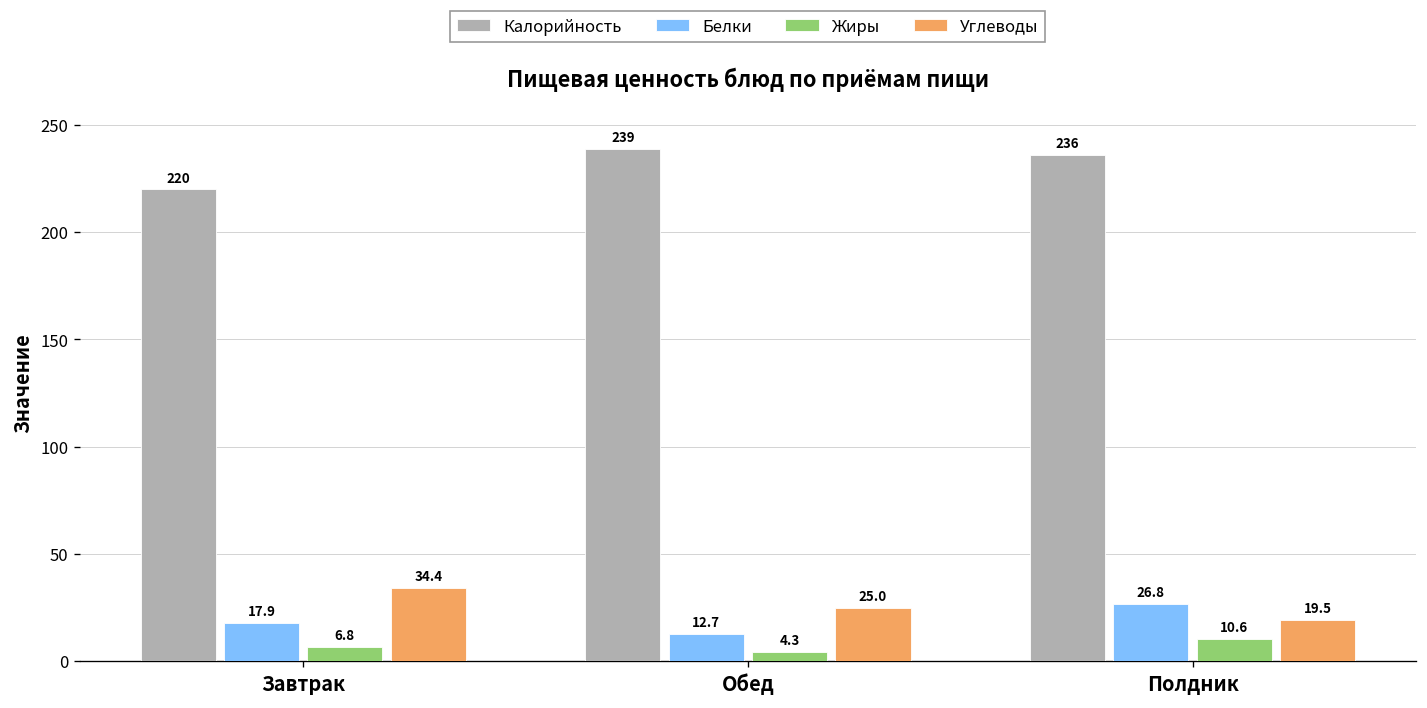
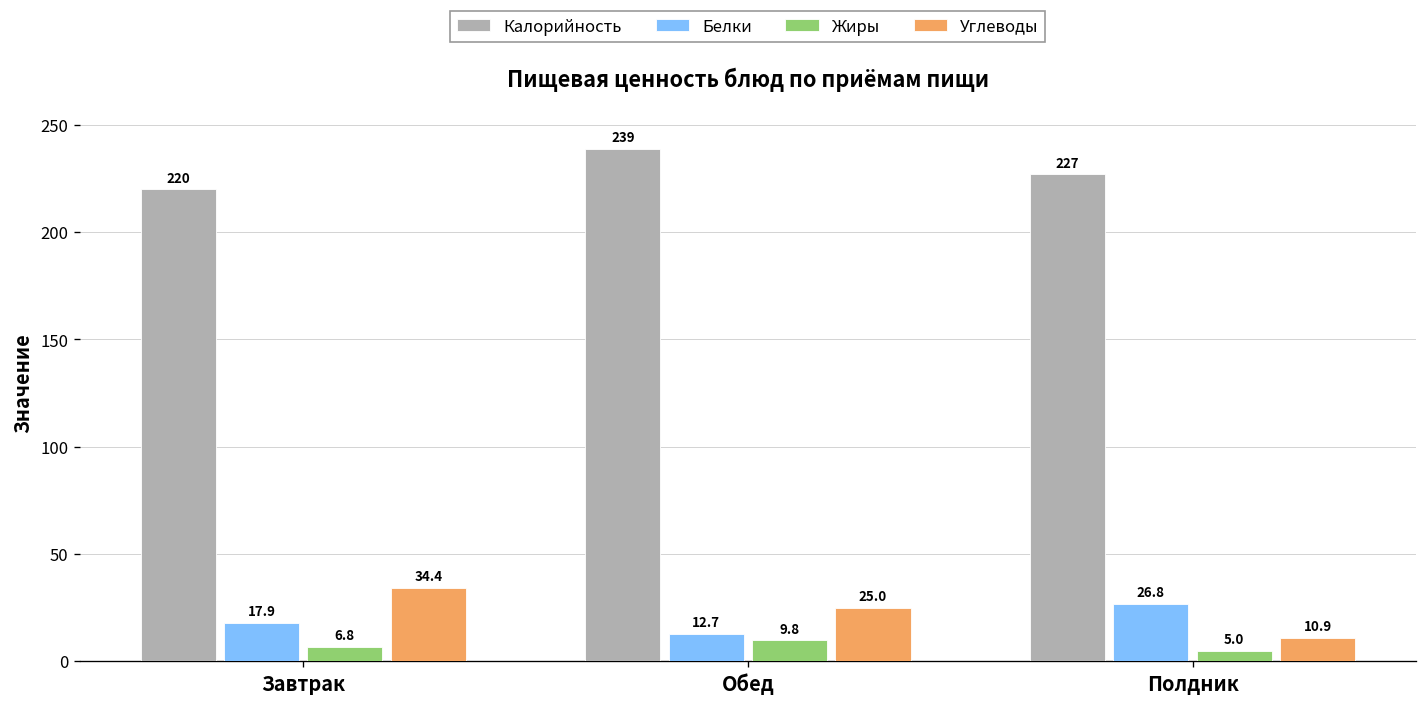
  {
    "Калорийность": {
      "Завтрак": 220,
      "Обед": 239,
-     "Полдник": 236
+     "Полдник": 227
    },
    "Белки": {
      "Завтрак": 17.9,
      "Обед": 12.7,
      "Полдник": 26.8
    },
    "Жиры": {
      "Завтрак": 6.8,
-     "Обед": 4.3,
-     "Полдник": 10.6
+     "Обед": 9.8,
+     "Полдник": 5.0
    },
    "Углеводы": {
      "Завтрак": 34.4,
      "Обед": 25.0,
-     "Полдник": 19.5
+     "Полдник": 10.9
    }
  }
